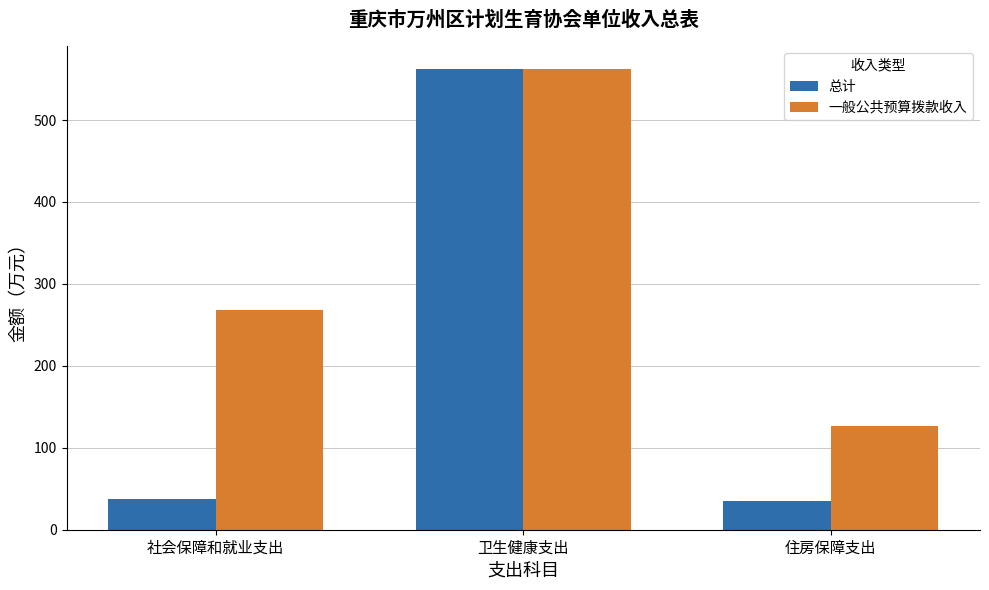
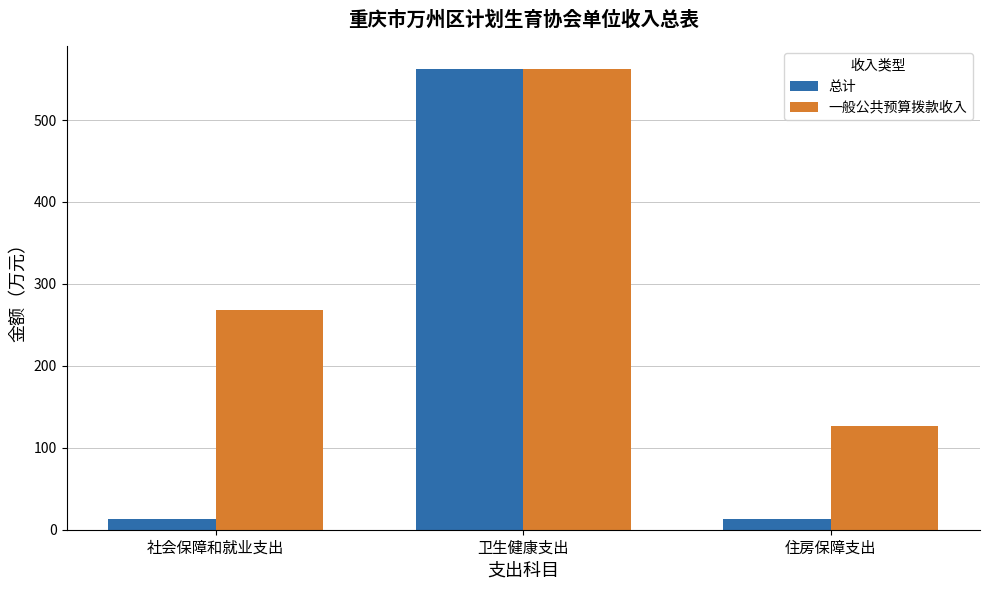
  {
    "总计": {
-     "社会保障和就业支出": 40,
+     "社会保障和就业支出": 10,
      "卫生健康支出": 560,
-     "住房保障支出": 30
+     "住房保障支出": 10
    },
    "一般公共预算拨款收入": {
      "社会保障和就业支出": 270,
      "卫生健康支出": 560,
      "住房保障支出": 130
    }
  }
